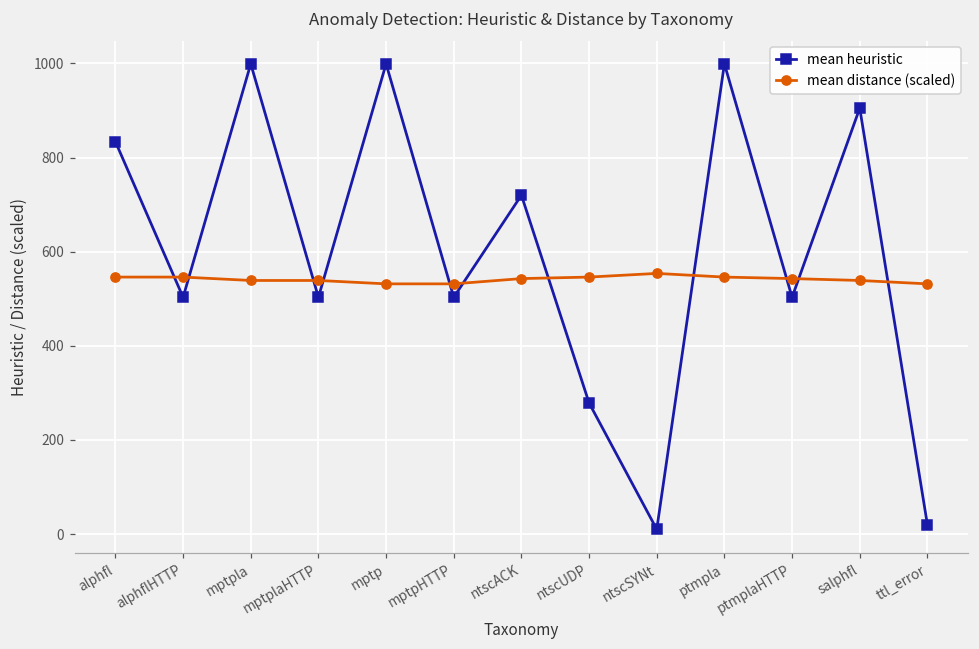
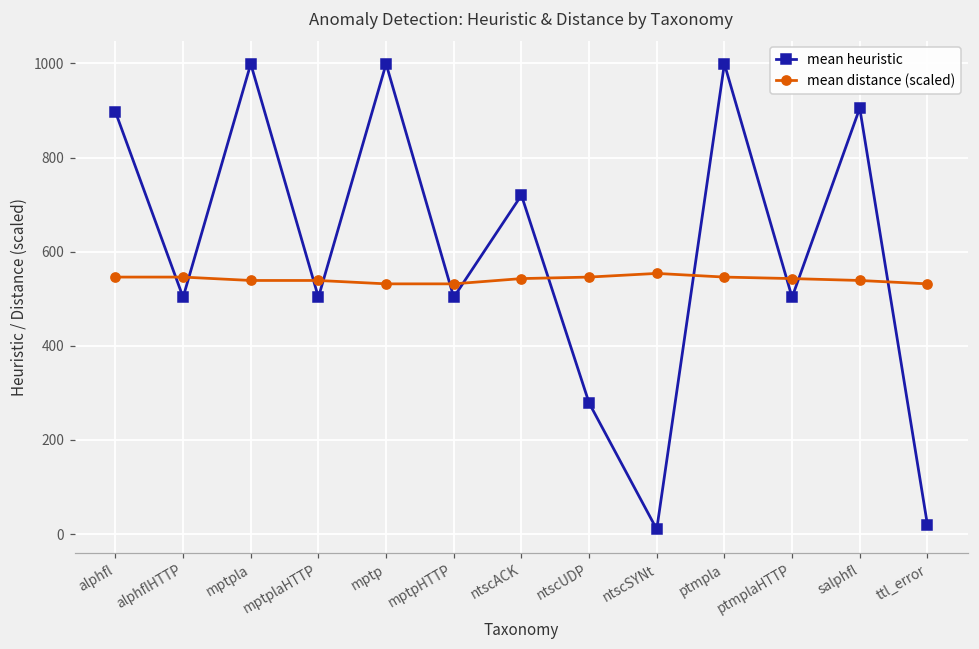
  {
    "mean heuristic": {
-     "alphfl": 830,
+     "alphfl": 900,
      "alphflHTTP": 500,
      "mptpla": 1000,
      "mptplaHTTP": 500,
      "mptp": 1000,
      "mptpHTTP": 500,
      "ntscACK": 720,
      "ntscUDP": 280,
      "ntscSYNt": 10,
      "ptmpla": 1000,
      "ptmplaHTTP": 500,
      "salphfl": 900,
      "ttl_error": 20
    },
    "mean distance (scaled)": {
      "alphfl": 550,
      "alphflHTTP": 550,
      "mptpla": 540,
      "mptplaHTTP": 540,
      "mptp": 530,
      "mptpHTTP": 530,
      "ntscACK": 540,
      "ntscUDP": 550,
      "ntscSYNt": 550,
      "ptmpla": 550,
      "ptmplaHTTP": 540,
      "salphfl": 540,
      "ttl_error": 530
    }
  }
